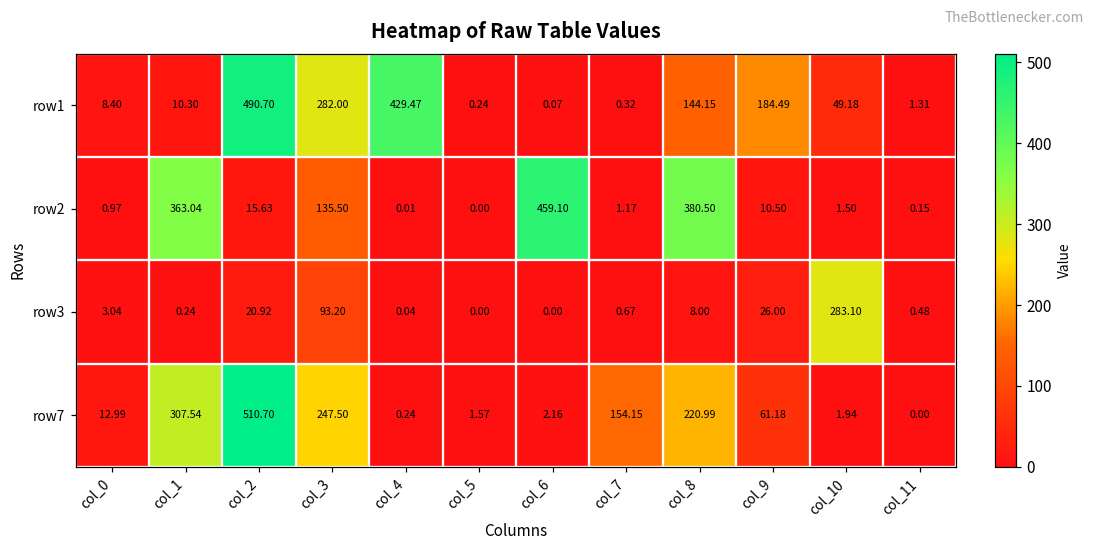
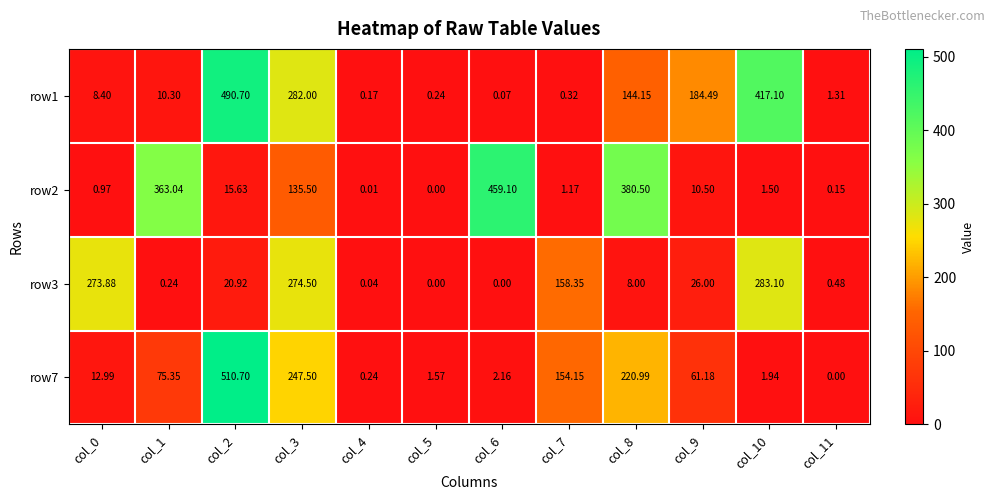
  {
    "row1": {
      "col_0": 8.40,
      "col_1": 10.30,
      "col_2": 490.70,
      "col_3": 282.00,
-     "col_4": 429.47,
+     "col_4": 0.17,
      "col_5": 0.24,
      "col_6": 0.07,
      "col_7": 0.32,
      "col_8": 144.15,
      "col_9": 184.49,
-     "col_10": 49.18,
+     "col_10": 417.10,
      "col_11": 1.31
    },
    "row2": {
      "col_0": 0.97,
      "col_1": 363.04,
      "col_2": 15.63,
      "col_3": 135.50,
      "col_4": 0.01,
      "col_5": 0.00,
      "col_6": 459.10,
      "col_7": 1.17,
      "col_8": 380.50,
      "col_9": 10.50,
      "col_10": 1.50,
      "col_11": 0.15
    },
    "row3": {
-     "col_0": 3.04,
+     "col_0": 273.88,
      "col_1": 0.24,
      "col_2": 20.92,
-     "col_3": 93.20,
+     "col_3": 274.50,
      "col_4": 0.04,
      "col_5": 0.00,
      "col_6": 0.00,
-     "col_7": 0.67,
+     "col_7": 158.35,
      "col_8": 8.00,
      "col_9": 26.00,
      "col_10": 283.10,
      "col_11": 0.48
    },
    "row7": {
      "col_0": 12.99,
-     "col_1": 307.54,
+     "col_1": 75.35,
      "col_2": 510.70,
      "col_3": 247.50,
      "col_4": 0.24,
      "col_5": 1.57,
      "col_6": 2.16,
      "col_7": 154.15,
      "col_8": 220.99,
      "col_9": 61.18,
      "col_10": 1.94,
      "col_11": 0.00
    }
  }
